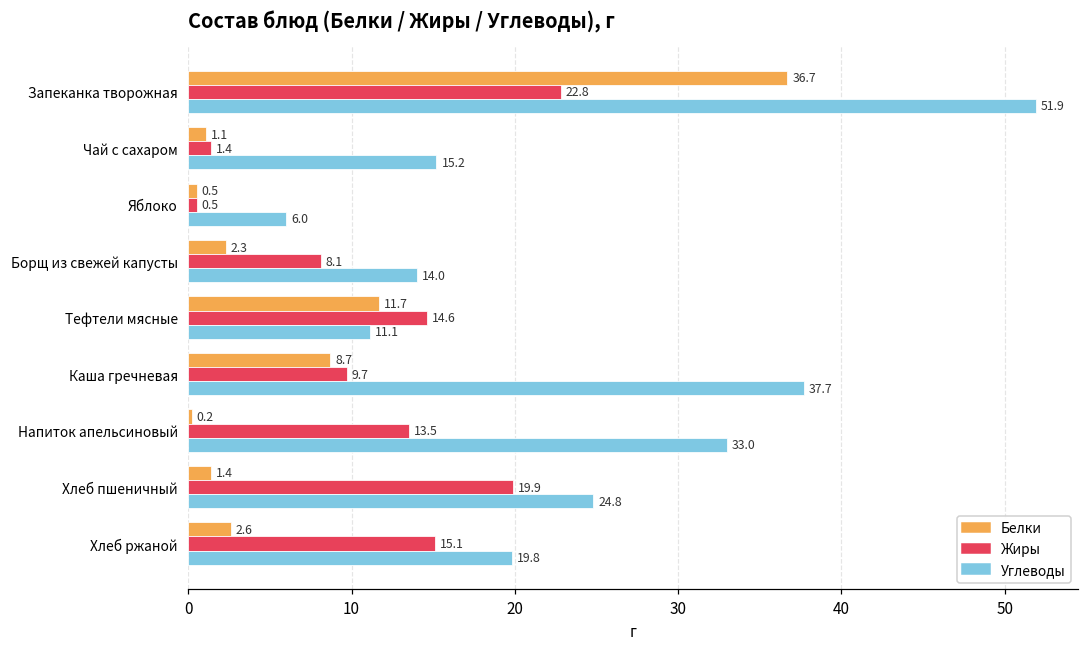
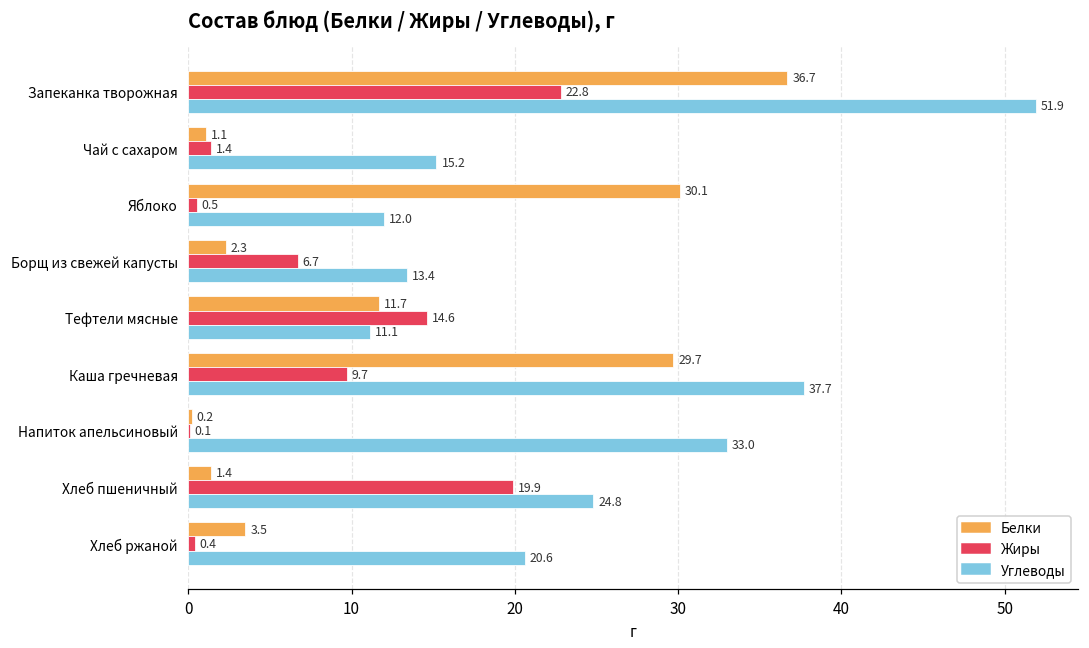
  {
    "Белки": {
      "Запеканка творожная": 36.7,
      "Чай с сахаром": 1.1,
-     "Яблоко": 0.5,
+     "Яблоко": 30.1,
      "Борщ из свежей капусты": 2.3,
      "Тефтели мясные": 11.7,
-     "Каша гречневая": 8.7,
+     "Каша гречневая": 29.7,
      "Напиток апельсиновый": 0.2,
      "Хлеб пшеничный": 1.4,
-     "Хлеб ржаной": 2.6
+     "Хлеб ржаной": 3.5
    },
    "Жиры": {
      "Запеканка творожная": 22.8,
      "Чай с сахаром": 1.4,
      "Яблоко": 0.5,
-     "Борщ из свежей капусты": 8.1,
+     "Борщ из свежей капусты": 6.7,
      "Тефтели мясные": 14.6,
      "Каша гречневая": 9.7,
-     "Напиток апельсиновый": 13.5,
+     "Напиток апельсиновый": 0.1,
      "Хлеб пшеничный": 19.9,
-     "Хлеб ржаной": 15.1
+     "Хлеб ржаной": 0.4
    },
    "Углеводы": {
      "Запеканка творожная": 51.9,
      "Чай с сахаром": 15.2,
-     "Яблоко": 6.0,
-     "Борщ из свежей капусты": 14.0,
+     "Яблоко": 12.0,
+     "Борщ из свежей капусты": 13.4,
      "Тефтели мясные": 11.1,
      "Каша гречневая": 37.7,
      "Напиток апельсиновый": 33.0,
      "Хлеб пшеничный": 24.8,
-     "Хлеб ржаной": 19.8
+     "Хлеб ржаной": 20.6
    }
  }
